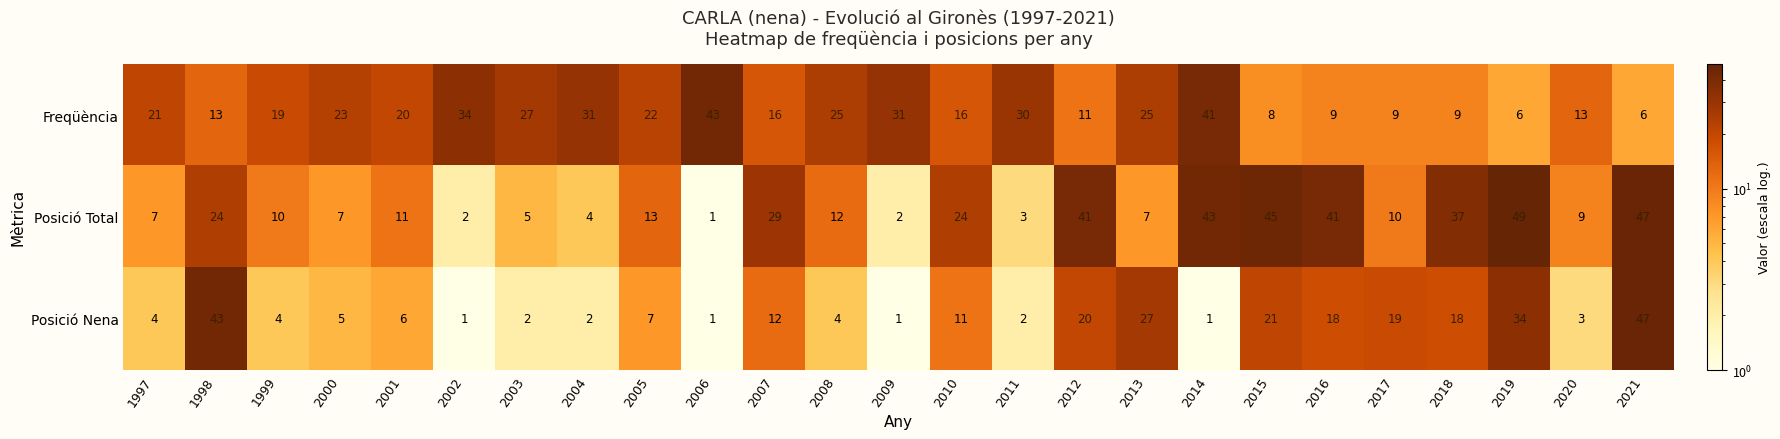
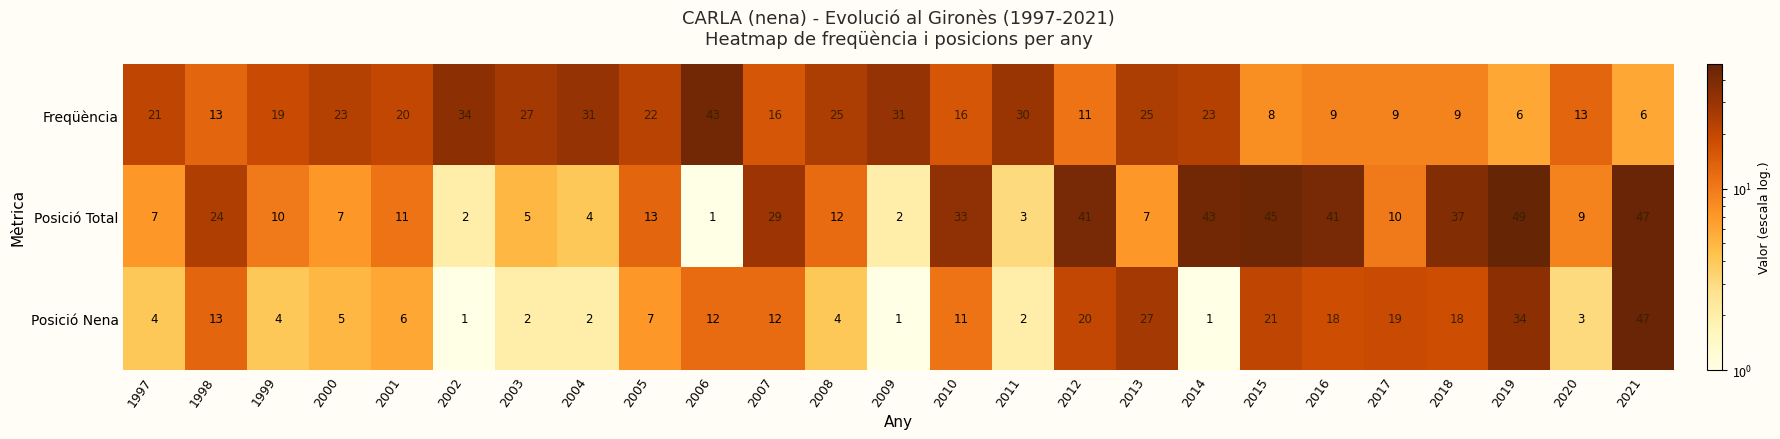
  {
    "Freqüència": {
      "1997": 21,
      "1998": 13,
      "1999": 19,
      "2000": 23,
      "2001": 20,
      "2002": 34,
      "2003": 27,
      "2004": 31,
      "2005": 22,
      "2006": 43,
      "2007": 16,
      "2008": 25,
      "2009": 31,
      "2010": 16,
      "2011": 30,
      "2012": 11,
      "2013": 25,
-     "2014": 41,
+     "2014": 23,
      "2015": 8,
      "2016": 9,
      "2017": 9,
      "2018": 9,
      "2019": 6,
      "2020": 13,
      "2021": 6
    },
    "Posició Total": {
      "1997": 7,
      "1998": 24,
      "1999": 10,
      "2000": 7,
      "2001": 11,
      "2002": 2,
      "2003": 5,
      "2004": 4,
      "2005": 13,
      "2006": 1,
      "2007": 29,
      "2008": 12,
      "2009": 2,
-     "2010": 24,
+     "2010": 33,
      "2011": 3,
      "2012": 41,
      "2013": 7,
      "2014": 43,
      "2015": 45,
      "2016": 41,
      "2017": 10,
      "2018": 37,
      "2020": 9
    },
    "Posició Nena": {
      "1997": 4,
-     "1998": 43,
+     "1998": 13,
      "1999": 4,
      "2000": 5,
      "2001": 6,
      "2002": 1,
      "2003": 2,
      "2004": 2,
      "2005": 7,
-     "2006": 1,
+     "2006": 12,
      "2007": 12,
      "2008": 4,
      "2009": 1,
      "2010": 11,
      "2011": 2,
      "2012": 20,
      "2013": 27,
      "2014": 1,
      "2015": 21,
      "2016": 18,
      "2017": 19,
      "2018": 18,
      "2019": 34,
      "2020": 3
    }
  }
